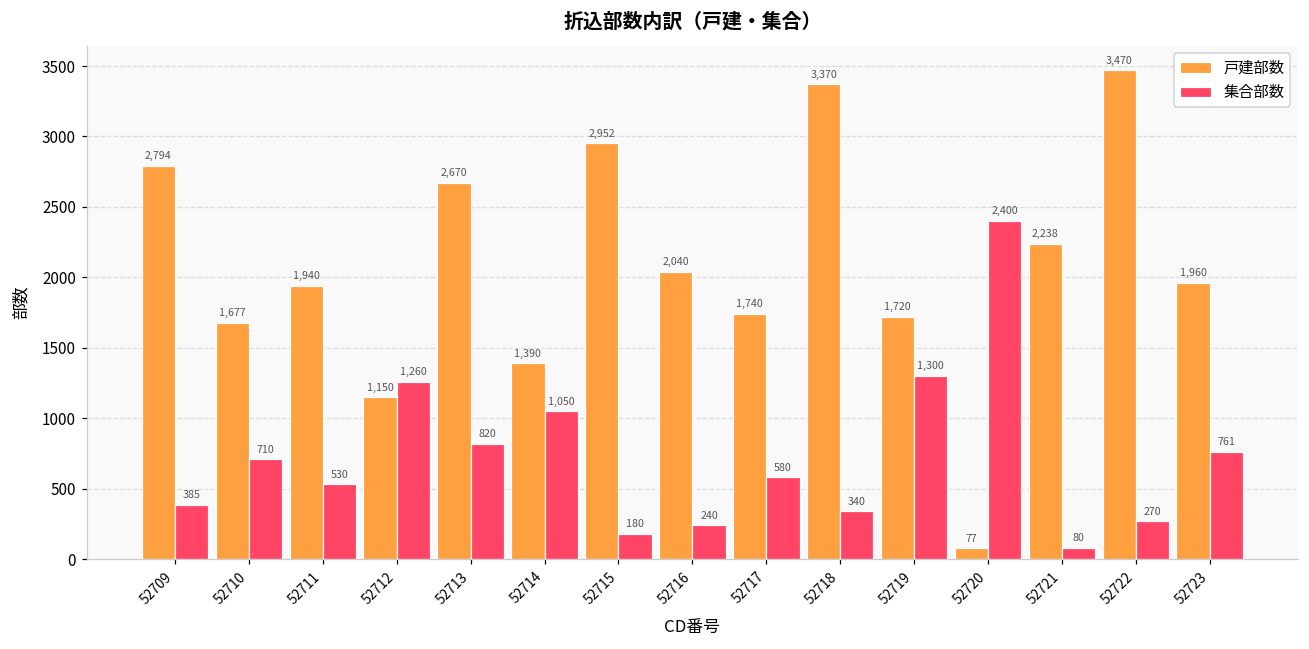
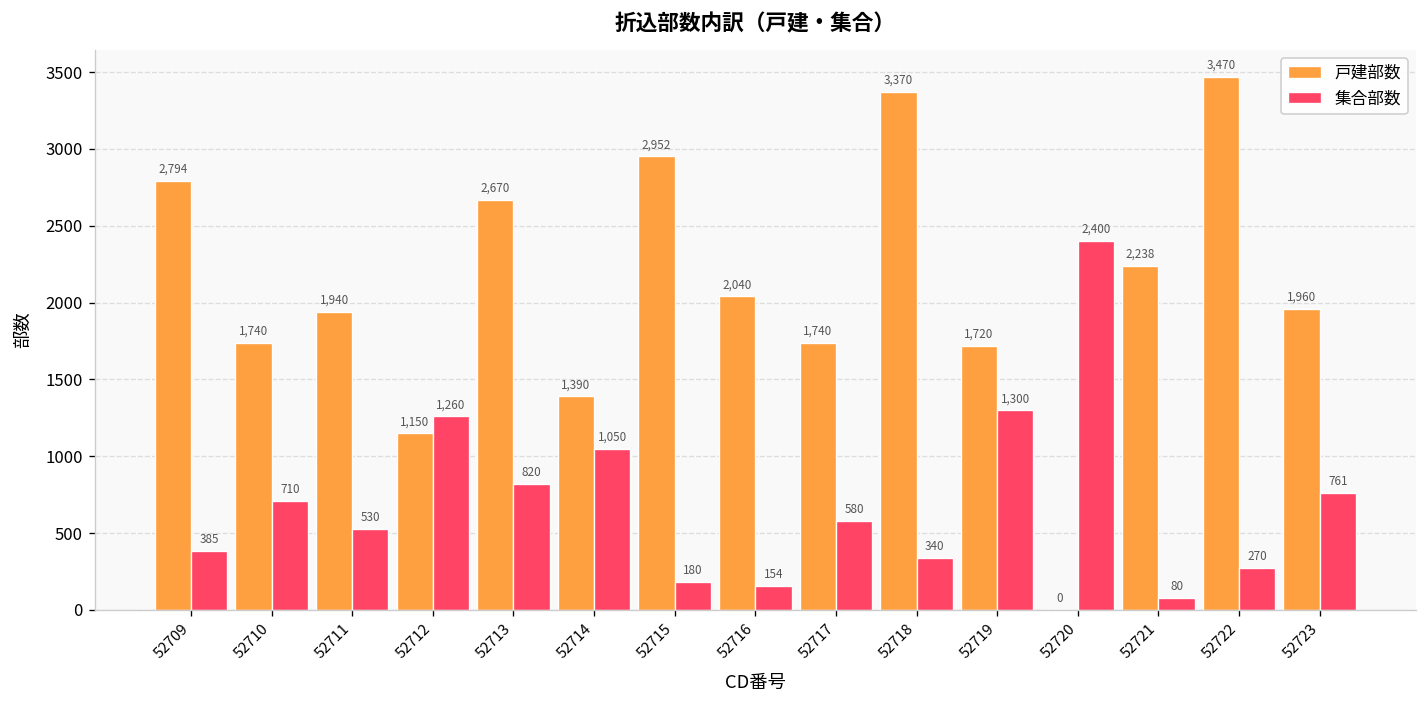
  {
    "戸建部数": {
      "52709": "2,794",
-     "52710": "1,677",
+     "52710": "1,740",
      "52711": "1,940",
      "52712": "1,150",
      "52713": "2,670",
      "52714": "1,390",
      "52715": "2,952",
      "52716": "2,040",
      "52717": "1,740",
      "52718": "3,370",
      "52719": "1,720",
-     "52720": "77",
+     "52720": "0",
      "52721": "2,238",
      "52722": "3,470",
      "52723": "1,960"
    },
    "集合部数": {
      "52709": "385",
      "52710": "710",
      "52711": "530",
      "52712": "1,260",
      "52713": "820",
      "52714": "1,050",
      "52715": "180",
-     "52716": "240",
+     "52716": "154",
      "52717": "580",
      "52718": "340",
      "52719": "1,300",
      "52720": "2,400",
      "52721": "80",
      "52722": "270",
      "52723": "761"
    }
  }
